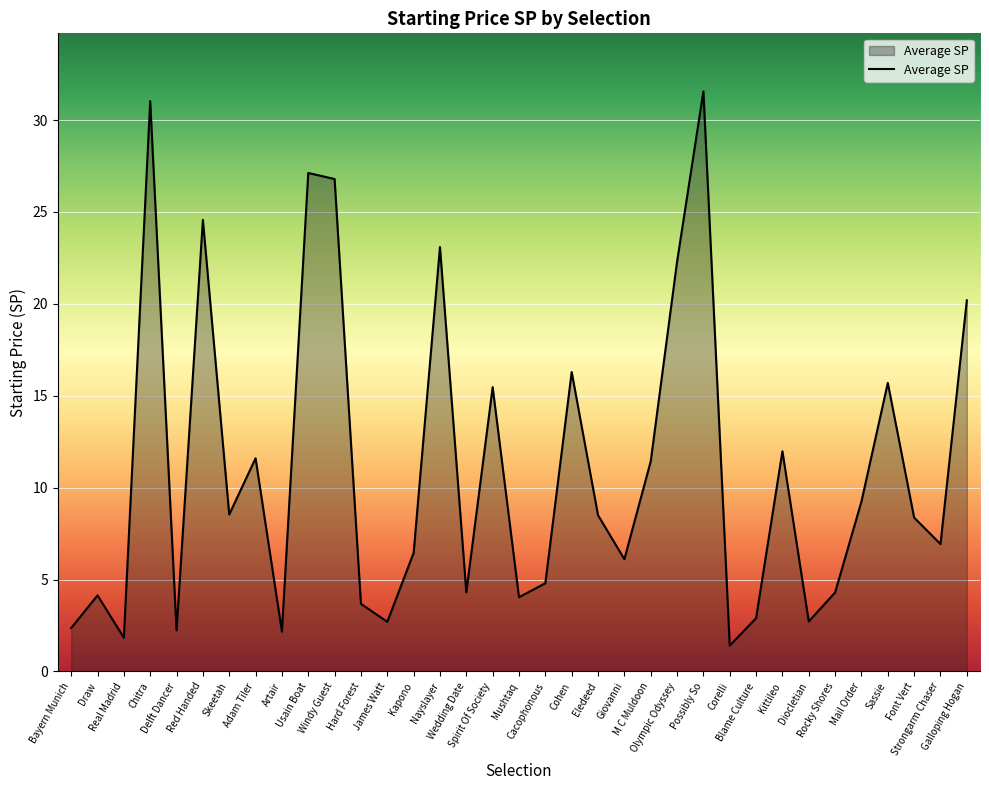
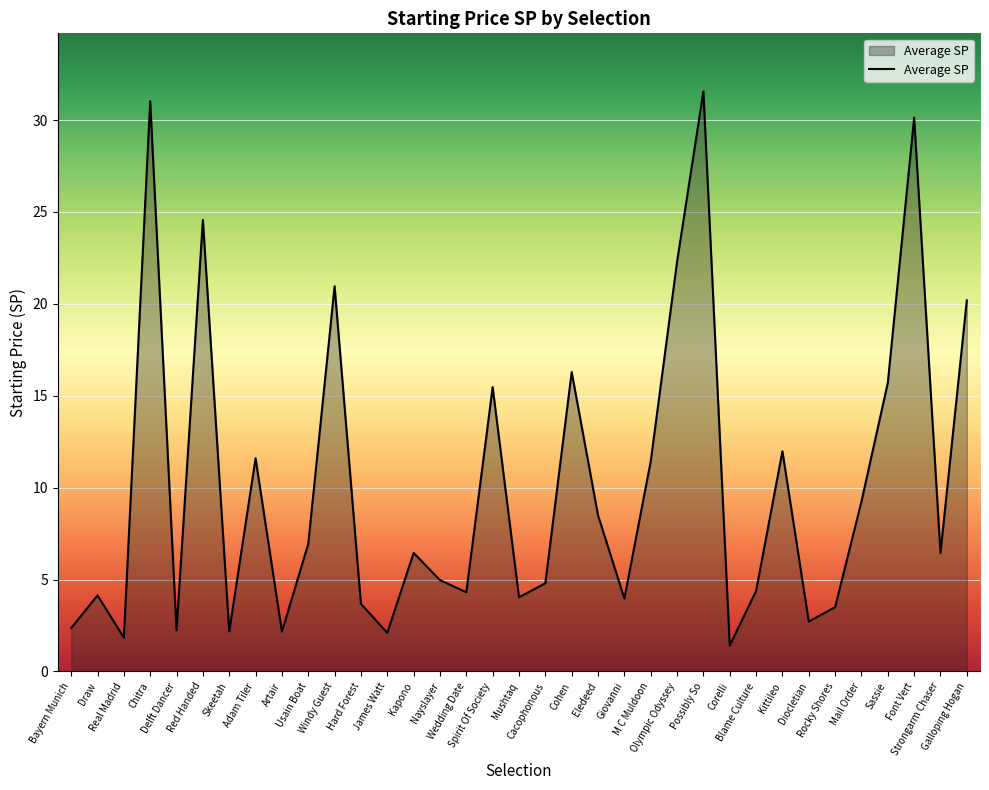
  {
    "Bayern Munich": 2.4,
    "Draw": 4.1,
    "Real Madrid": 1.8,
    "Chitra": 31.0,
    "Delft Dancer": 2.2,
    "Red Handed": 24.6,
-   "Skeetah": 8.5,
+   "Skeetah": 2.2,
    "Adam Tiler": 11.6,
    "Artair": 2.2,
-   "Usain Boat": 27.1,
-   "Windy Guest": 26.8,
+   "Usain Boat": 6.9,
+   "Windy Guest": 21.0,
    "Hard Forest": 3.7,
-   "James Watt": 2.7,
+   "James Watt": 2.1,
    "Kapono": 6.5,
-   "Nayslayer": 23.1,
+   "Nayslayer": 5.0,
    "Wedding Date": 4.3,
    "Spirit Of Society": 15.5,
    "Mushtaq": 4.0,
    "Cacophonous": 4.8,
    "Cohen": 16.3,
    "Eledeed": 8.5,
-   "Giovanni": 6.1,
+   "Giovanni": 4.0,
    "M C Muldoon": 11.4,
    "Olympic Odyssey": 22.3,
    "Possibly So": 31.6,
    "Corelli": 1.4,
-   "Blame Culture": 2.9,
+   "Blame Culture": 4.4,
    "Kittileo": 12.0,
    "Diocletian": 2.7,
-   "Rocky Shores": 4.3,
+   "Rocky Shores": 3.5,
    "Mail Order": 9.3,
    "Sassie": 15.7,
-   "Font Vert": 8.4,
-   "Strongarm Chaser": 6.9,
+   "Font Vert": 30.1,
+   "Strongarm Chaser": 6.5,
    "Galloping Hogan": 20.2
  }
